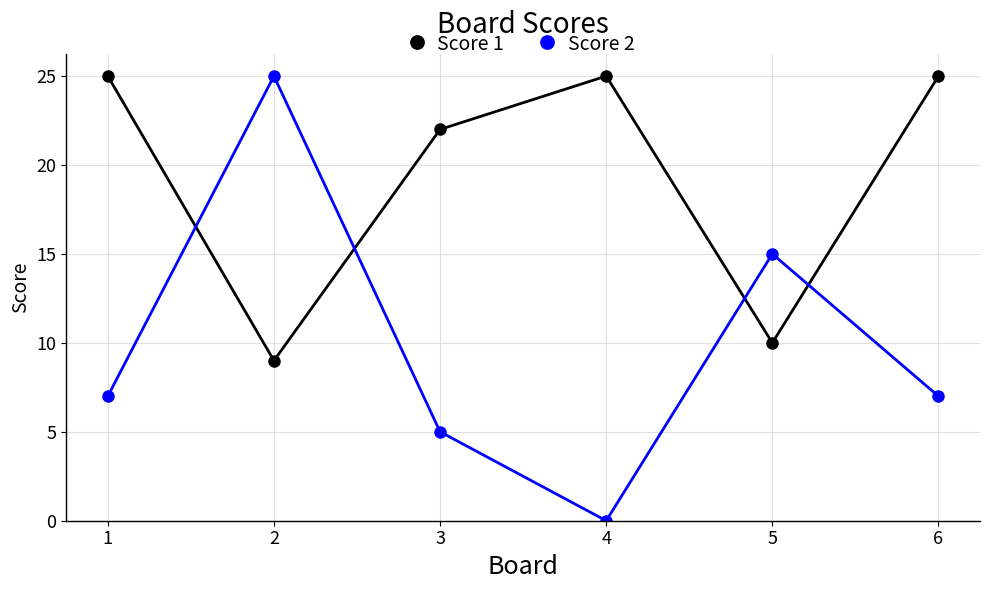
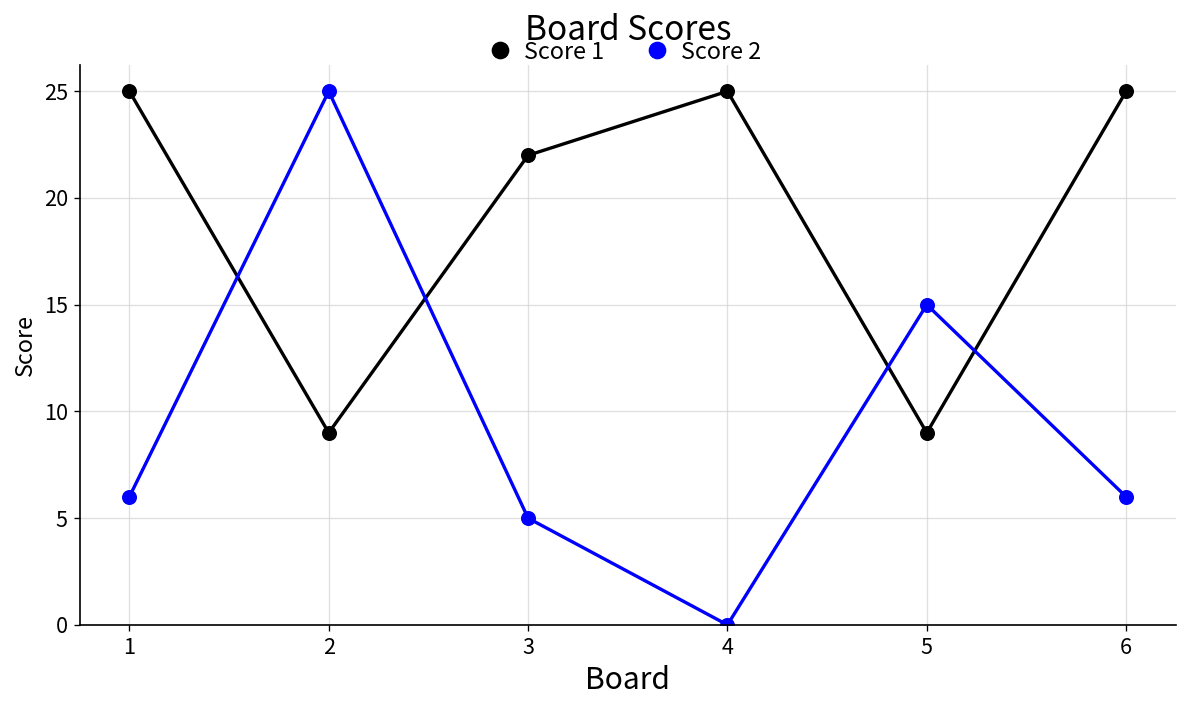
  {
    "Score 1": {
      "1": 25,
      "2": 9,
      "3": 22,
      "4": 25,
-     "5": 10,
+     "5": 9,
      "6": 25
    },
    "Score 2": {
-     "1": 7,
+     "1": 6,
      "2": 25,
      "3": 5,
      "4": 0,
      "5": 15,
-     "6": 7
+     "6": 6
    }
  }
